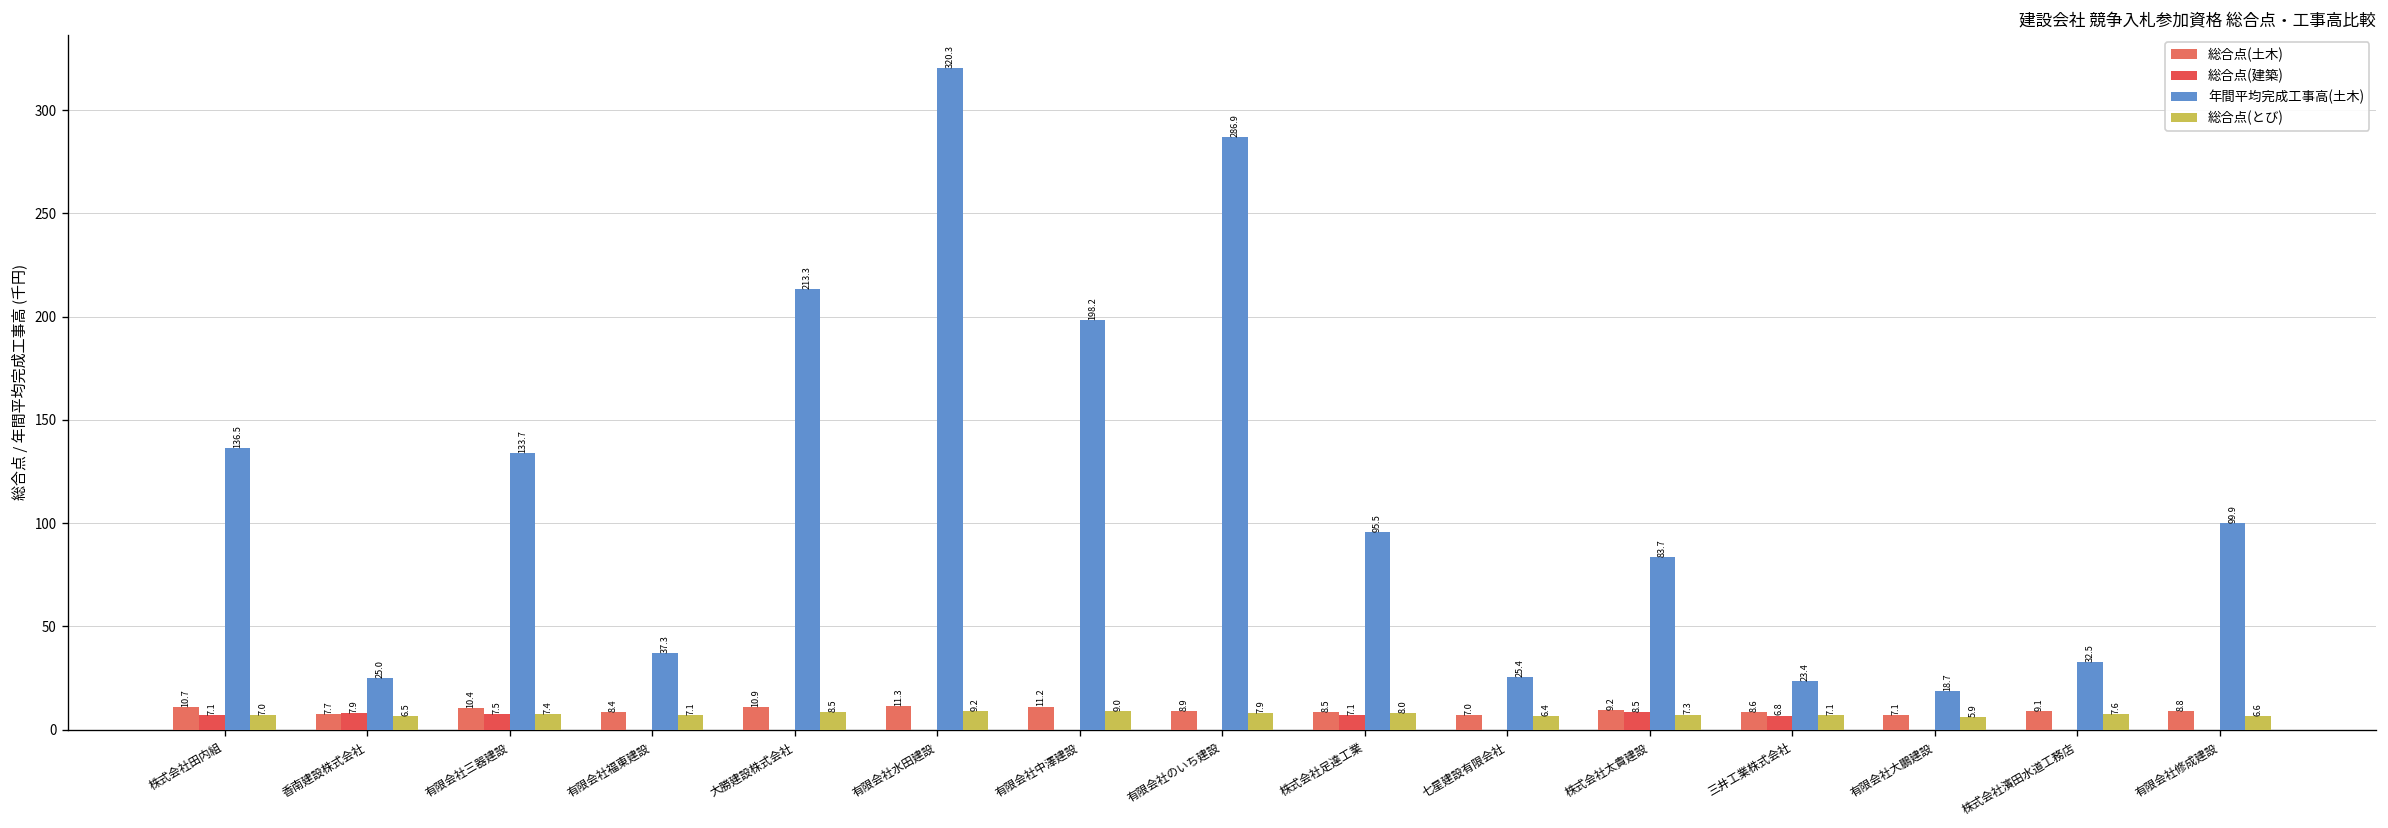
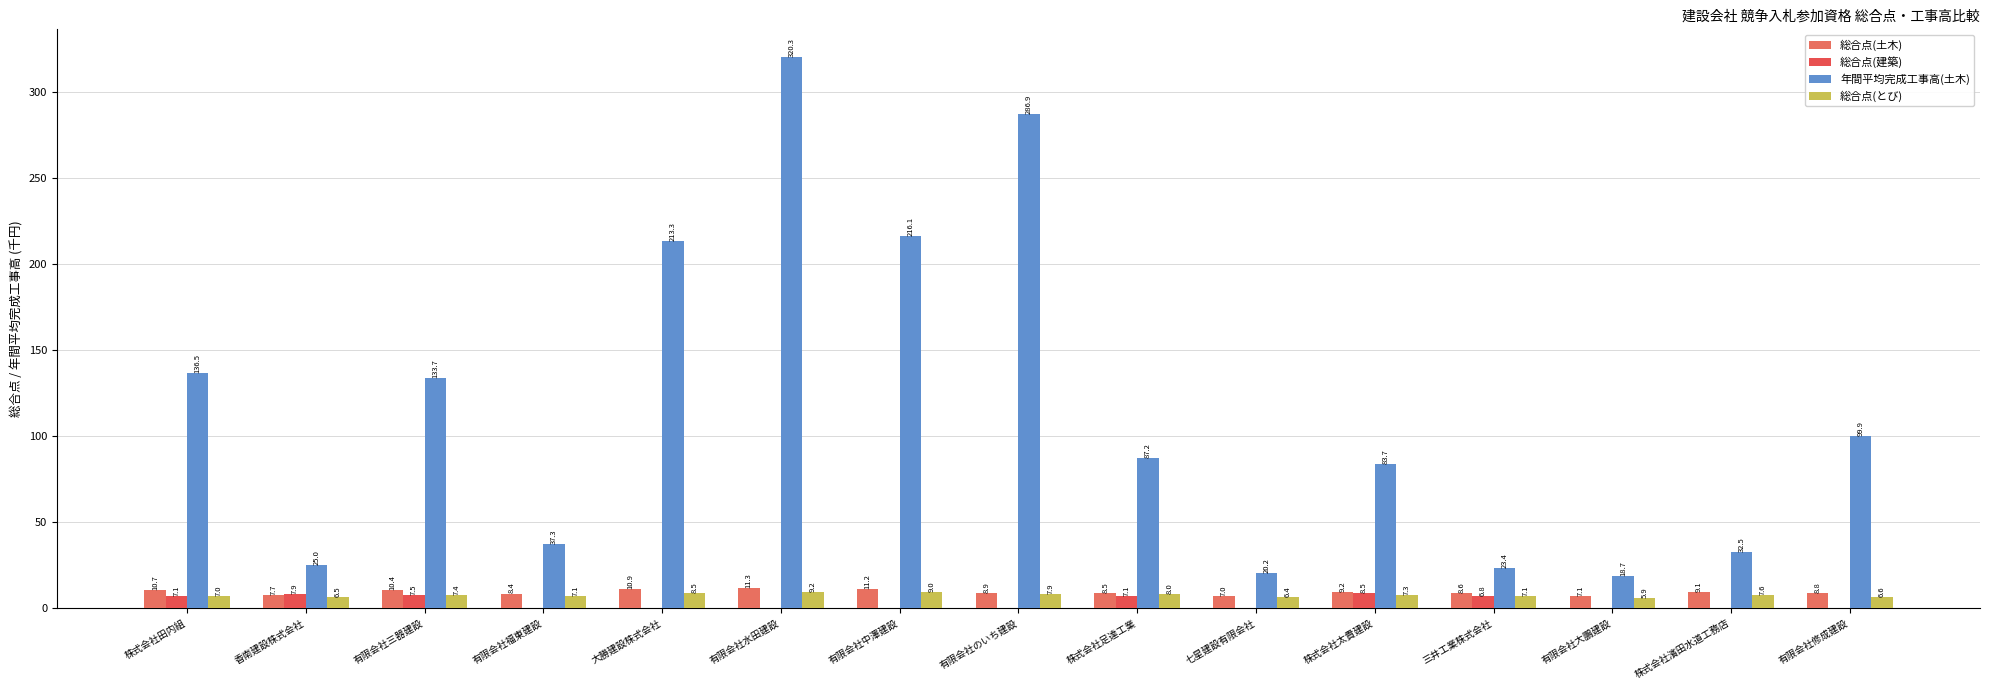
  {
    "年間平均完成工事高(土木)": {
      "株式会社田内組": 136.5,
      "香南建設株式会社": 25.0,
      "有限会社三器建設": 133.7,
      "有限会社福東建設": 37.3,
      "大勝建設株式会社": 213.3,
      "有限会社水田建設": 320.3,
-     "有限会社中澤建設": 198.2,
+     "有限会社中澤建設": 216.1,
      "有限会社のいち建設": 286.9,
-     "株式会社足達工業": 95.5,
-     "七星建設有限会社": 25.4,
+     "株式会社足達工業": 87.2,
+     "七星建設有限会社": 20.2,
      "株式会社太貴建設": 83.7,
      "三井工業株式会社": 23.4,
      "有限会社大鵬建設": 18.7,
      "株式会社濱田水道工務店": 32.5,
      "有限会社修成建設": 99.9
    },
    "総合点(とび)": {
      "株式会社田内組": 7.0,
      "香南建設株式会社": 6.5,
      "有限会社三器建設": 7.4,
      "有限会社福東建設": 7.1,
      "大勝建設株式会社": 8.5,
      "有限会社水田建設": 9.2,
      "有限会社中澤建設": 9.0,
      "有限会社のいち建設": 7.9,
      "株式会社足達工業": 8.0,
      "七星建設有限会社": 6.4,
      "株式会社太貴建設": 7.3,
      "三井工業株式会社": 7.1,
      "有限会社大鵬建設": 5.9,
      "株式会社濱田水道工務店": 7.6,
      "有限会社修成建設": 6.6
    }
  }
